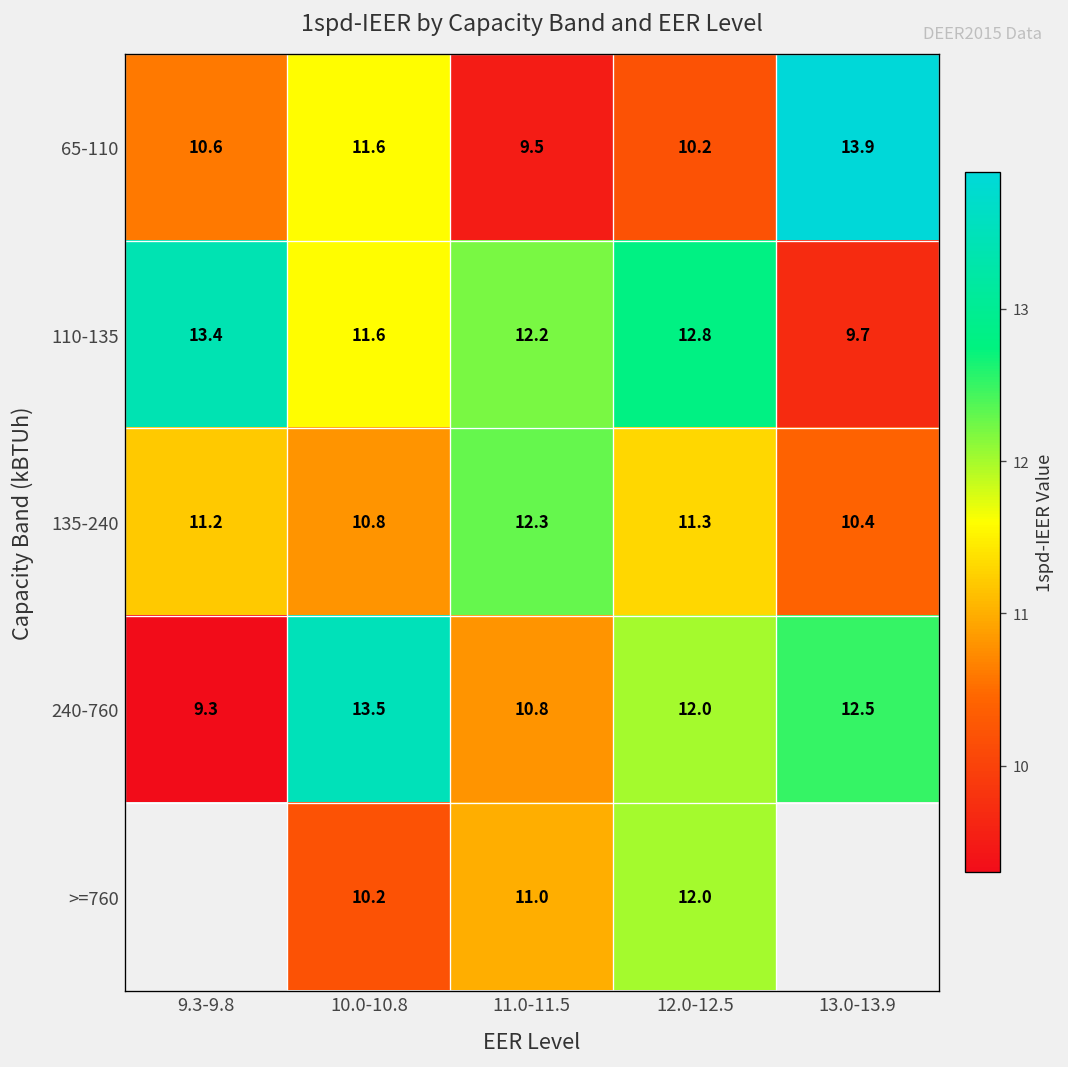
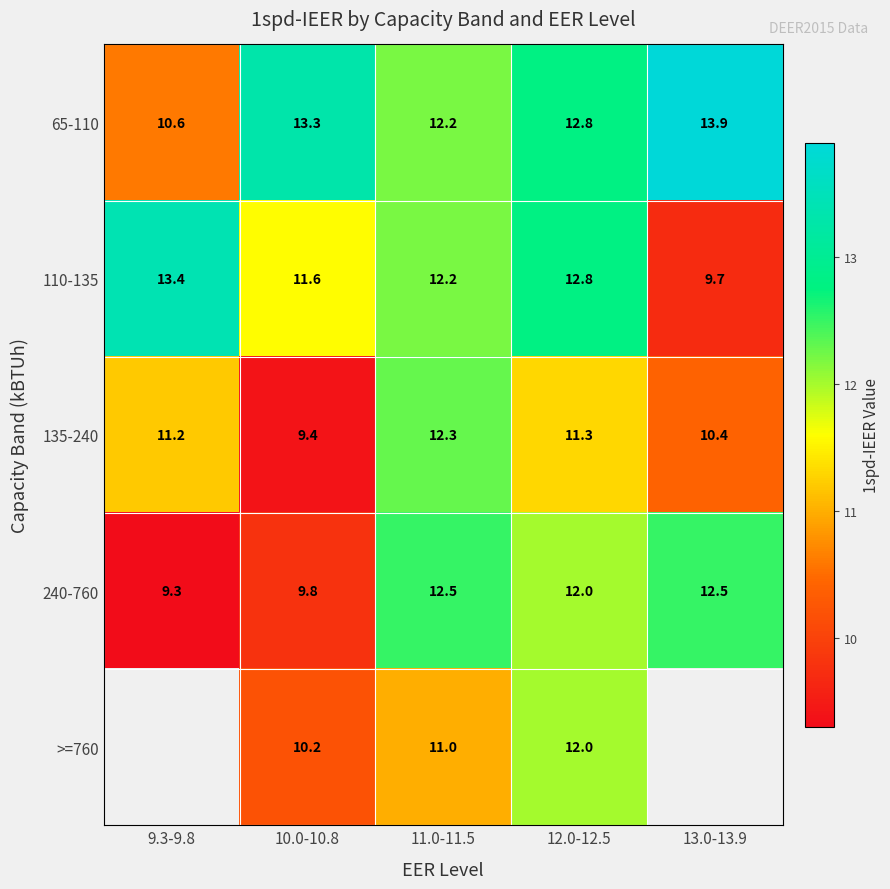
  {
    "65-110": {
      "9.3-9.8": 10.6,
-     "10.0-10.8": 11.6,
-     "11.0-11.5": 9.5,
-     "12.0-12.5": 10.2,
+     "10.0-10.8": 13.3,
+     "11.0-11.5": 12.2,
+     "12.0-12.5": 12.8,
      "13.0-13.9": 13.9
    },
    "110-135": {
      "9.3-9.8": 13.4,
      "10.0-10.8": 11.6,
      "11.0-11.5": 12.2,
      "12.0-12.5": 12.8,
      "13.0-13.9": 9.7
    },
    "135-240": {
      "9.3-9.8": 11.2,
-     "10.0-10.8": 10.8,
+     "10.0-10.8": 9.4,
      "11.0-11.5": 12.3,
      "12.0-12.5": 11.3,
      "13.0-13.9": 10.4
    },
    "240-760": {
      "9.3-9.8": 9.3,
-     "10.0-10.8": 13.5,
-     "11.0-11.5": 10.8,
+     "10.0-10.8": 9.8,
+     "11.0-11.5": 12.5,
      "12.0-12.5": 12.0,
      "13.0-13.9": 12.5
    },
    ">=760": {
      "10.0-10.8": 10.2,
      "11.0-11.5": 11.0,
      "12.0-12.5": 12.0
    }
  }
